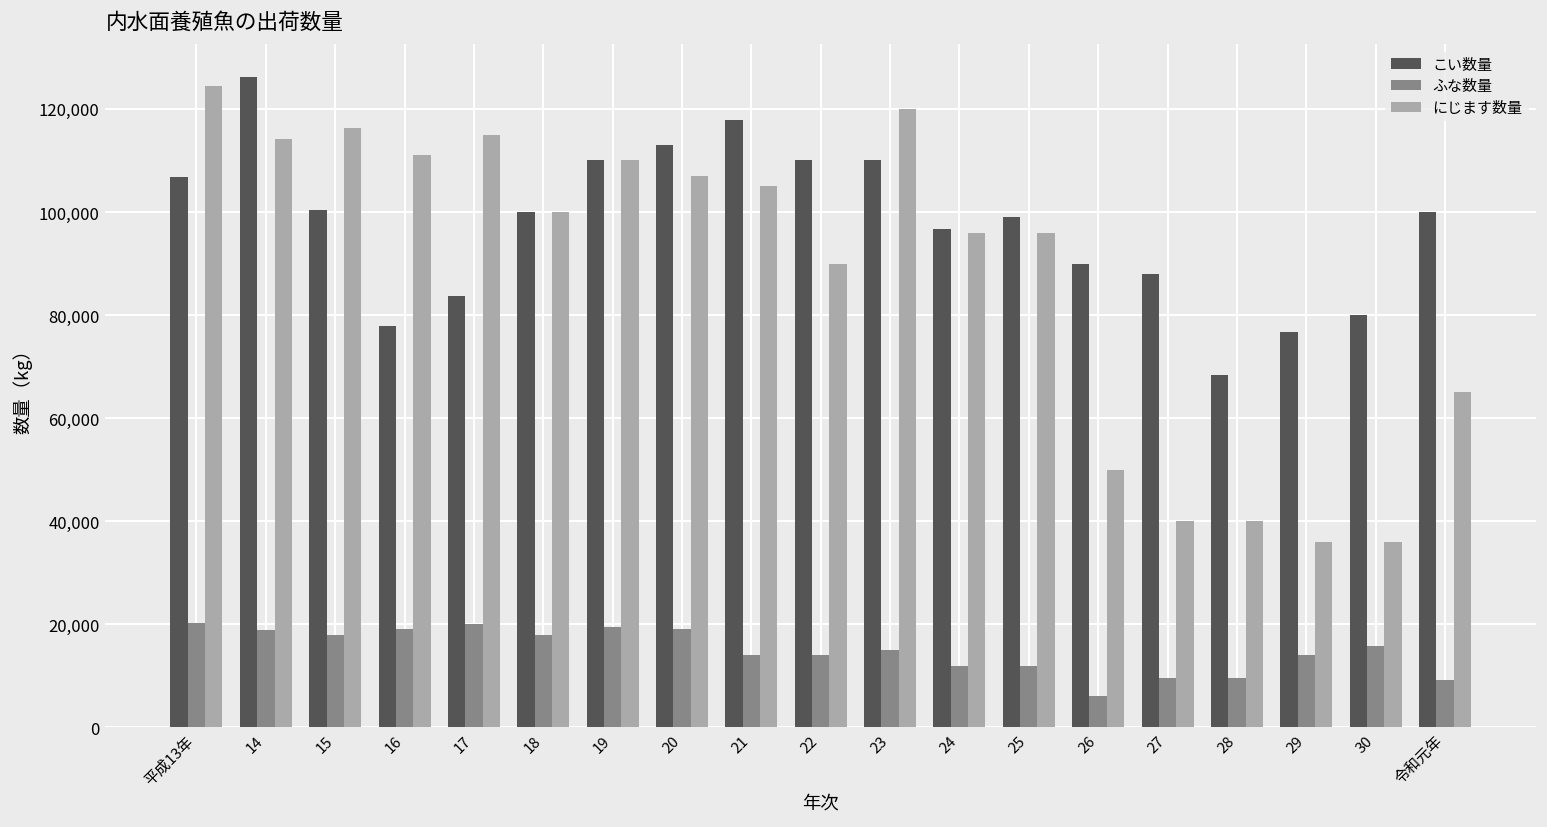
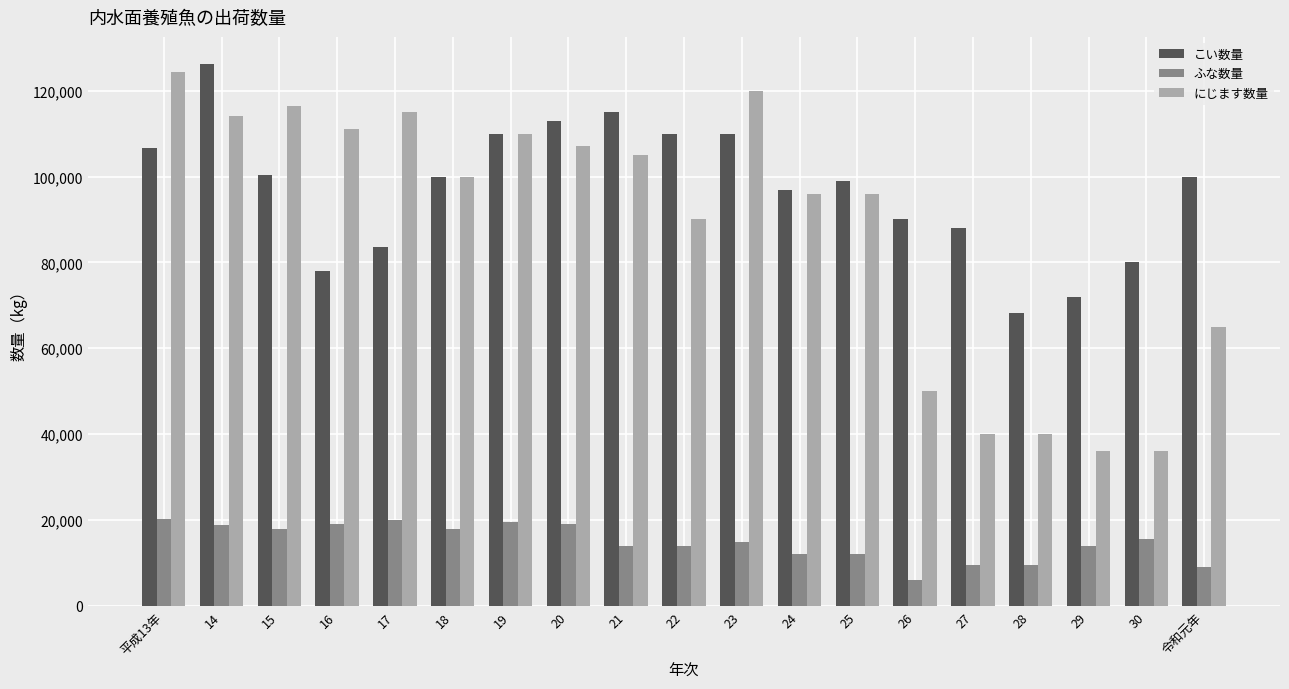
  {
    "こい数量": {
      "平成13年": "107,000",
      "14": "126,000",
      "15": "100,000",
      "16": "78,000",
      "17": "84,000",
      "18": "100,000",
      "19": "110,000",
      "20": "113,000",
-     "21": "118,000",
+     "21": "115,000",
      "22": "110,000",
      "23": "110,000",
      "24": "97,000",
      "25": "99,000",
      "26": "90,000",
      "27": "88,000",
      "28": "68,000",
-     "29": "77,000",
+     "29": "72,000",
      "30": "80,000",
      "令和元年": "100,000"
    }
  }
